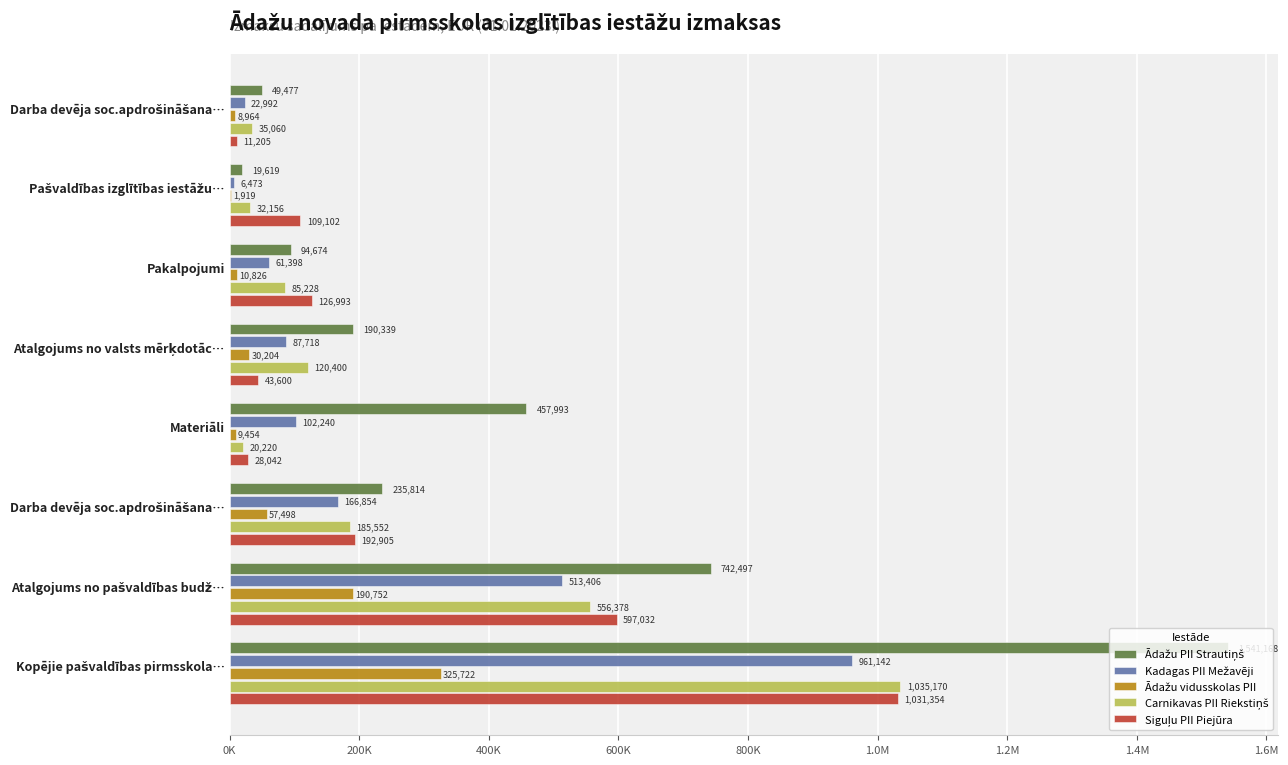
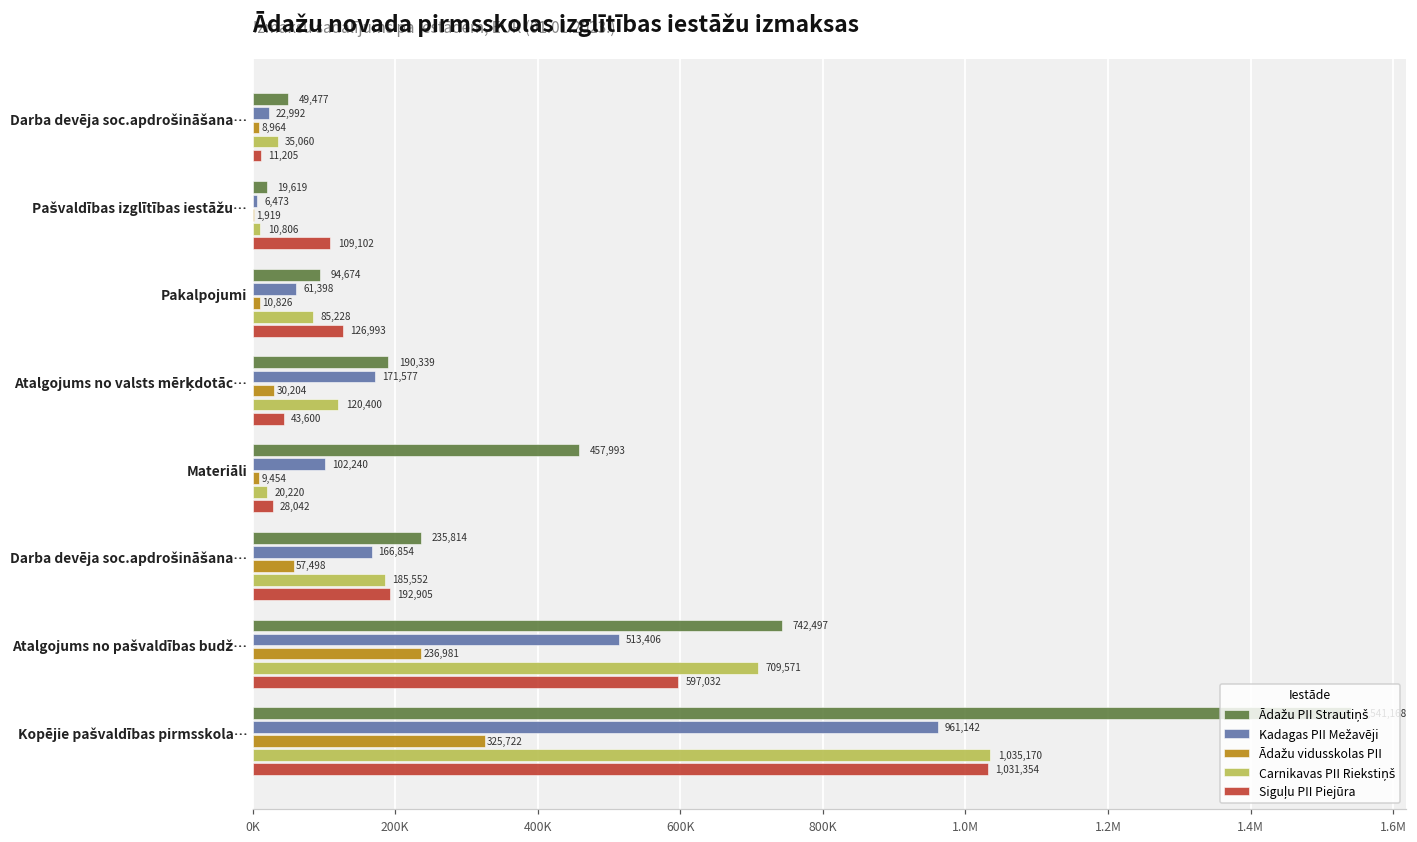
  {
    "Ādažu PII Strautiņš": {
      "Pašvaldības izglītības iestāžu…": "19,619",
      "Pakalpojumi": "94,674",
      "Atalgojums no valsts mērķdotāc…": "190,339",
      "Materiāli": "457,993",
      "Atalgojums no pašvaldības budž…": "742,497"
    },
    "Kadagas PII Mežavēji": {
      "Pašvaldības izglītības iestāžu…": "6,473",
      "Pakalpojumi": "61,398",
-     "Atalgojums no valsts mērķdotāc…": "87,718",
+     "Atalgojums no valsts mērķdotāc…": "171,577",
      "Materiāli": "102,240",
      "Atalgojums no pašvaldības budž…": "513,406",
      "Kopējie pašvaldības pirmsskola…": "961,142"
    },
    "Ādažu vidusskolas PII": {
      "Pašvaldības izglītības iestāžu…": "1,919",
      "Pakalpojumi": "10,826",
      "Atalgojums no valsts mērķdotāc…": "30,204",
      "Materiāli": "9,454",
-     "Atalgojums no pašvaldības budž…": "190,752",
+     "Atalgojums no pašvaldības budž…": "236,981",
      "Kopējie pašvaldības pirmsskola…": "325,722"
    },
    "Carnikavas PII Riekstiņš": {
-     "Pašvaldības izglītības iestāžu…": "32,156",
+     "Pašvaldības izglītības iestāžu…": "10,806",
      "Pakalpojumi": "85,228",
      "Atalgojums no valsts mērķdotāc…": "120,400",
      "Materiāli": "20,220",
-     "Atalgojums no pašvaldības budž…": "556,378",
+     "Atalgojums no pašvaldības budž…": "709,571",
      "Kopējie pašvaldības pirmsskola…": "1,035,170"
    },
    "Siguļu PII Piejūra": {
      "Pašvaldības izglītības iestāžu…": "109,102",
      "Pakalpojumi": "126,993",
      "Atalgojums no valsts mērķdotāc…": "43,600",
      "Materiāli": "28,042",
      "Atalgojums no pašvaldības budž…": "597,032",
      "Kopējie pašvaldības pirmsskola…": "1,031,354"
    }
  }
